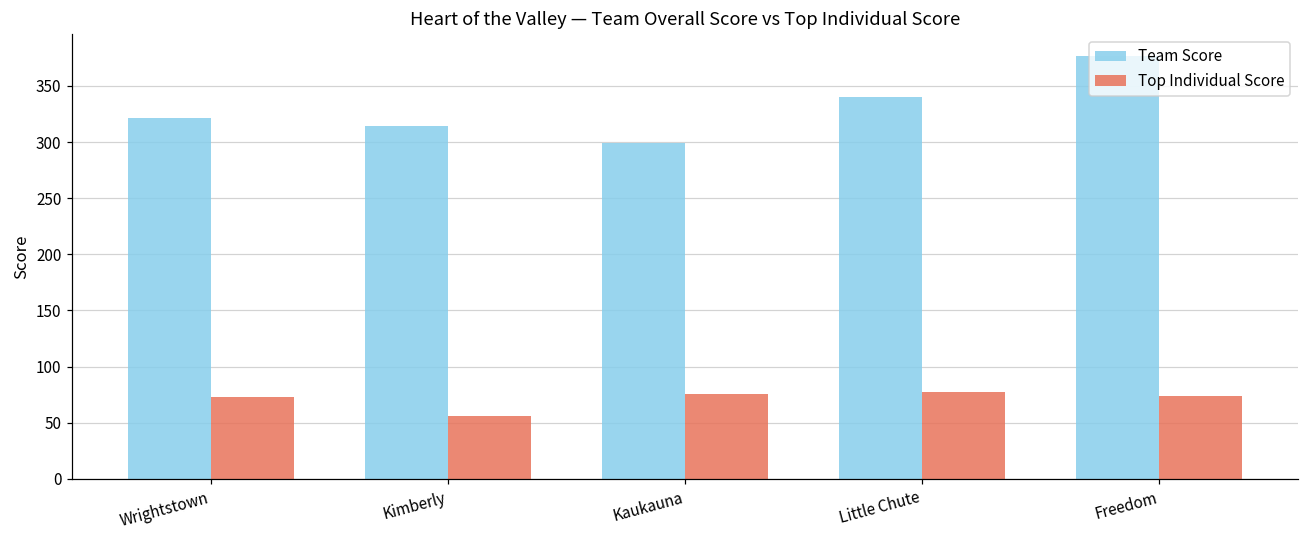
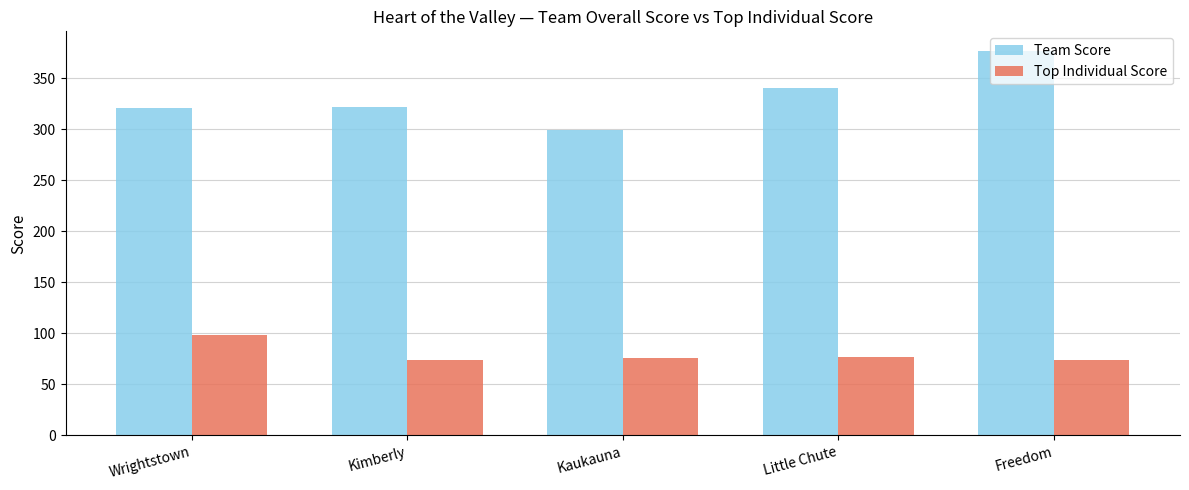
  {
    "Team Score": {
      "Wrightstown": 321,
-     "Kimberly": 314,
+     "Kimberly": 322,
      "Kaukauna": 299,
      "Little Chute": 340
    },
    "Top Individual Score": {
-     "Wrightstown": 73,
-     "Kimberly": 56,
+     "Wrightstown": 98,
+     "Kimberly": 74,
      "Kaukauna": 76,
      "Little Chute": 77,
      "Freedom": 74
    }
  }
